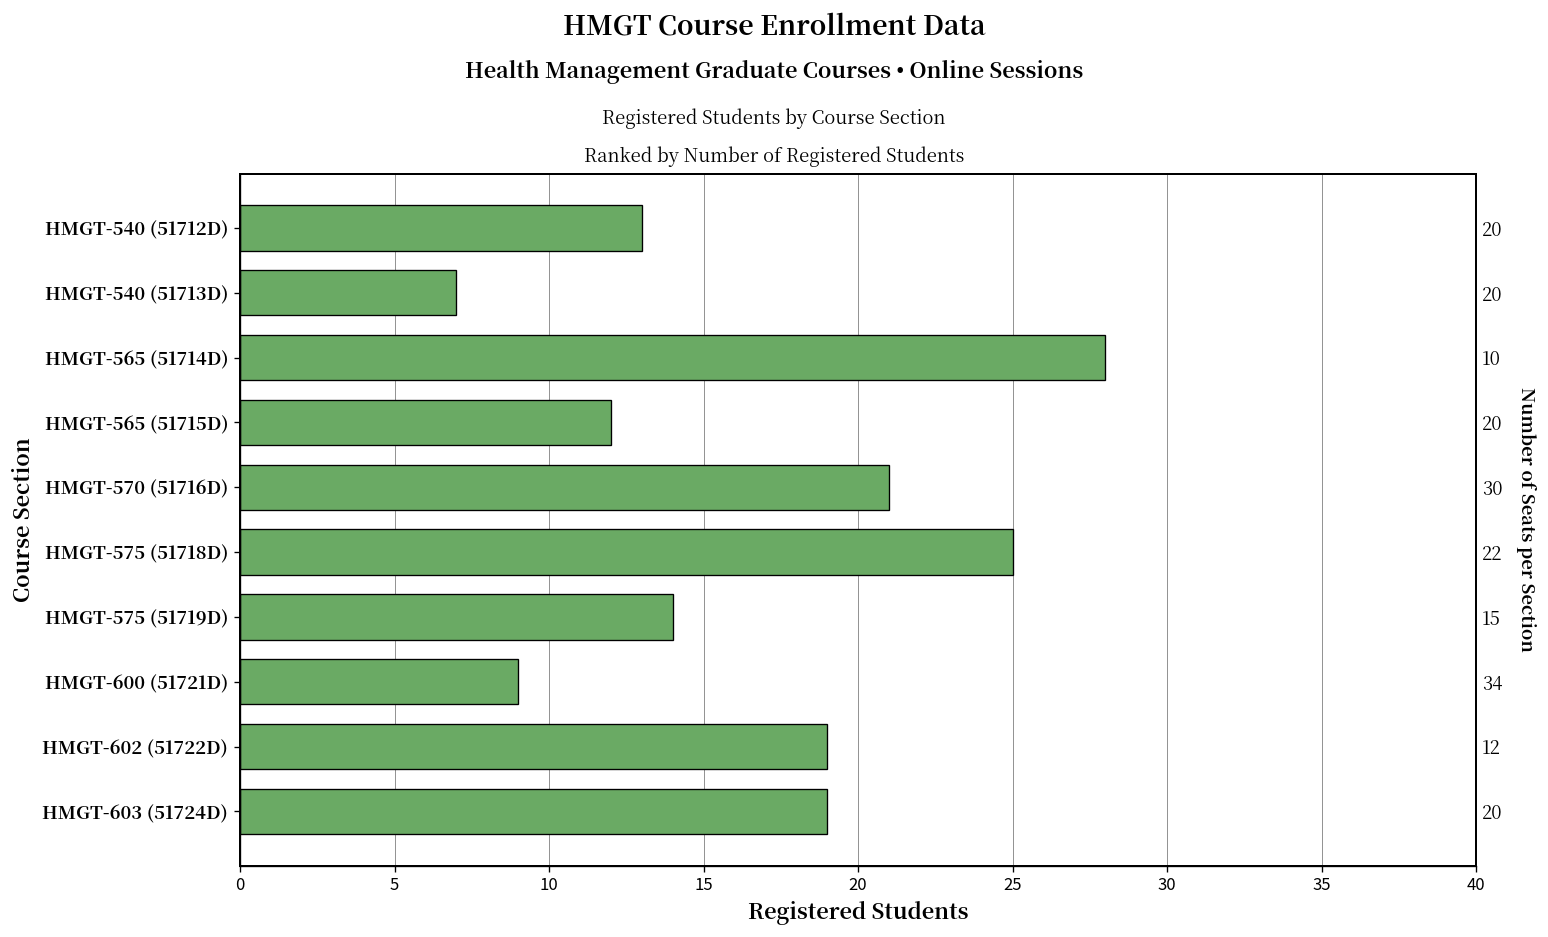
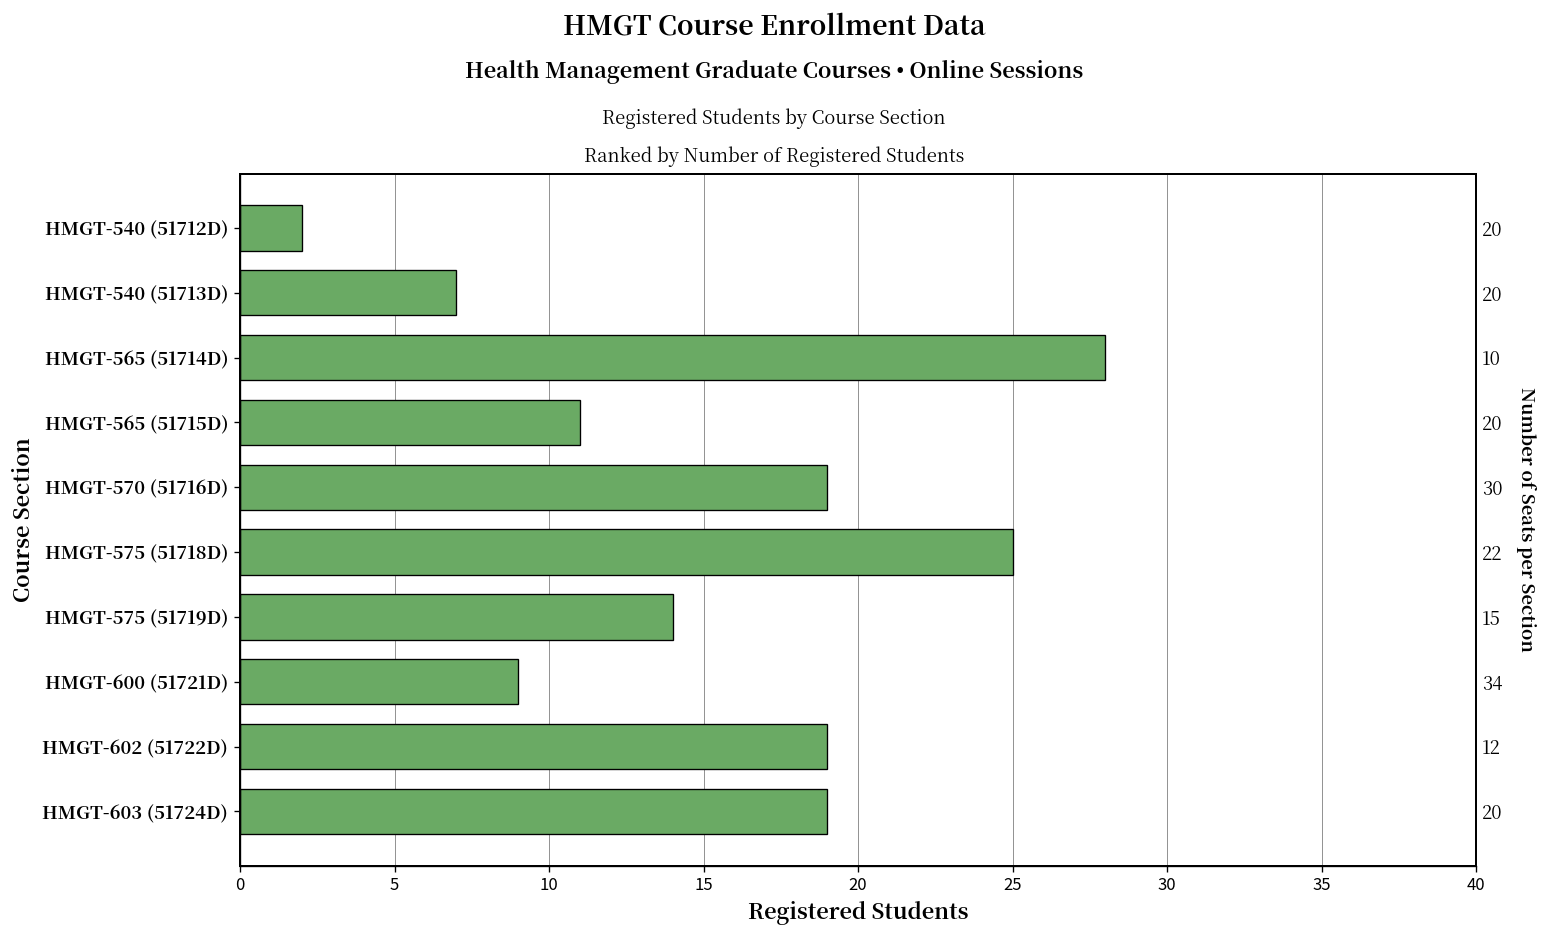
  {
-   "HMGT-540 (51712D)": 13,
+   "HMGT-540 (51712D)": 2,
    "HMGT-540 (51713D)": 7,
    "HMGT-565 (51714D)": 28,
-   "HMGT-565 (51715D)": 12,
-   "HMGT-570 (51716D)": 21,
+   "HMGT-565 (51715D)": 11,
+   "HMGT-570 (51716D)": 19,
    "HMGT-575 (51718D)": 25,
    "HMGT-575 (51719D)": 14,
    "HMGT-600 (51721D)": 9,
    "HMGT-602 (51722D)": 19,
    "HMGT-603 (51724D)": 19
  }
